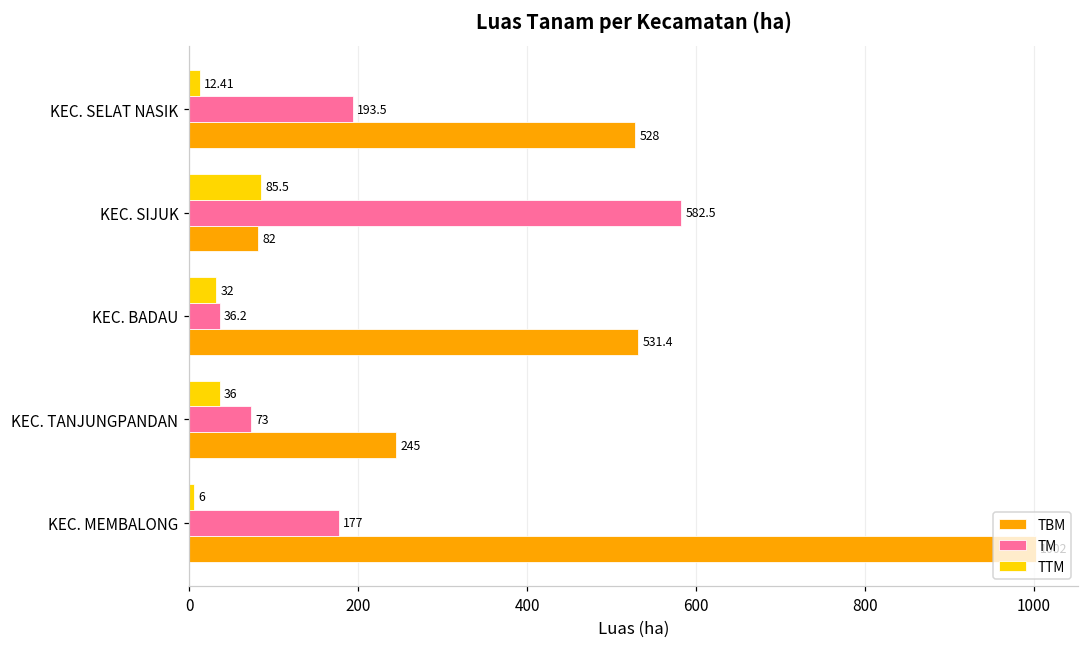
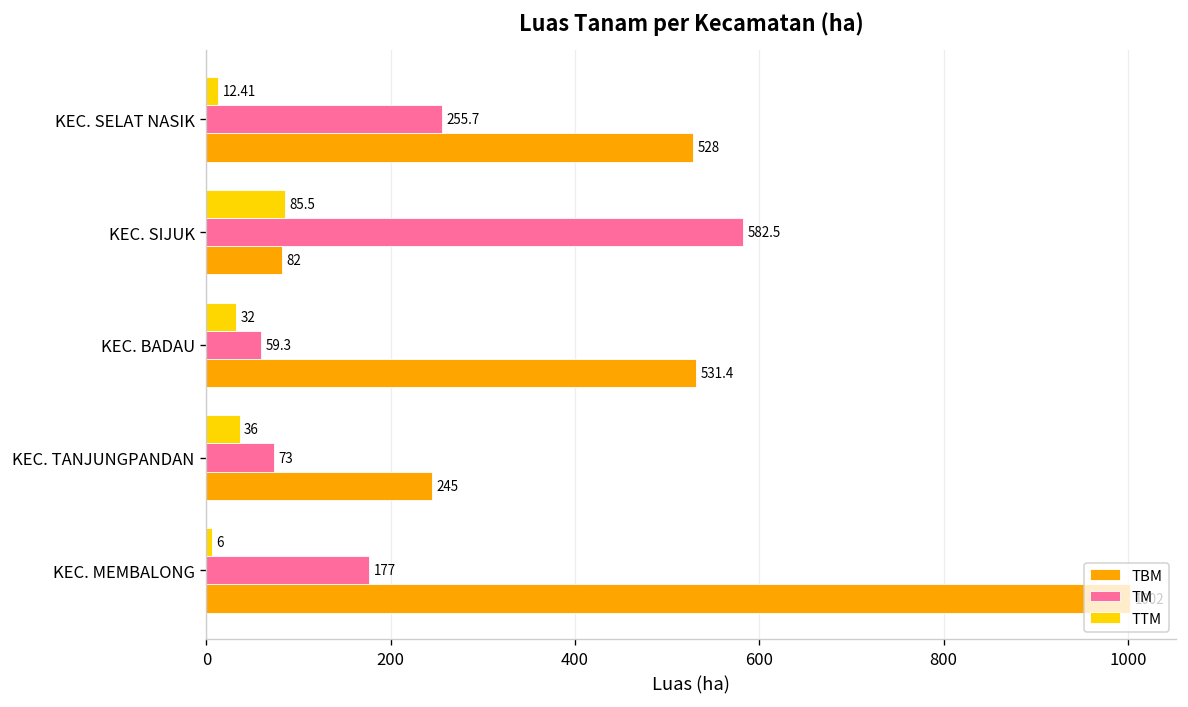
  {
    "TM": {
-     "KEC. SELAT NASIK": 193.5,
+     "KEC. SELAT NASIK": 255.7,
      "KEC. SIJUK": 582.5,
-     "KEC. BADAU": 36.2,
+     "KEC. BADAU": 59.3,
      "KEC. TANJUNGPANDAN": 73,
      "KEC. MEMBALONG": 177
    }
  }
